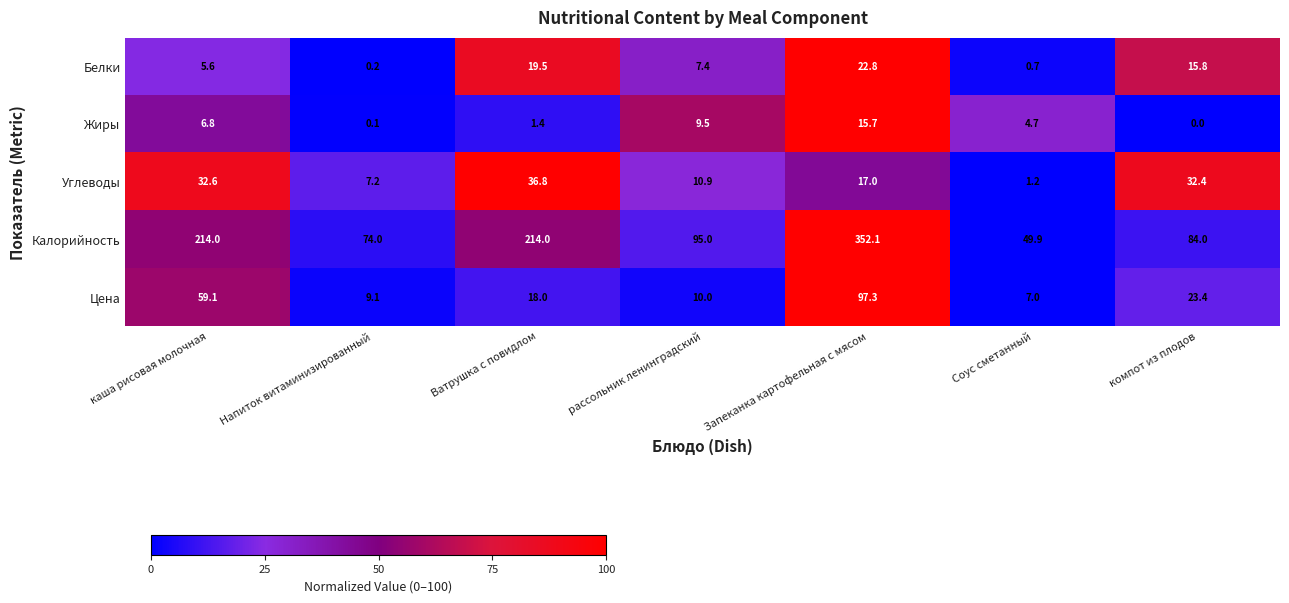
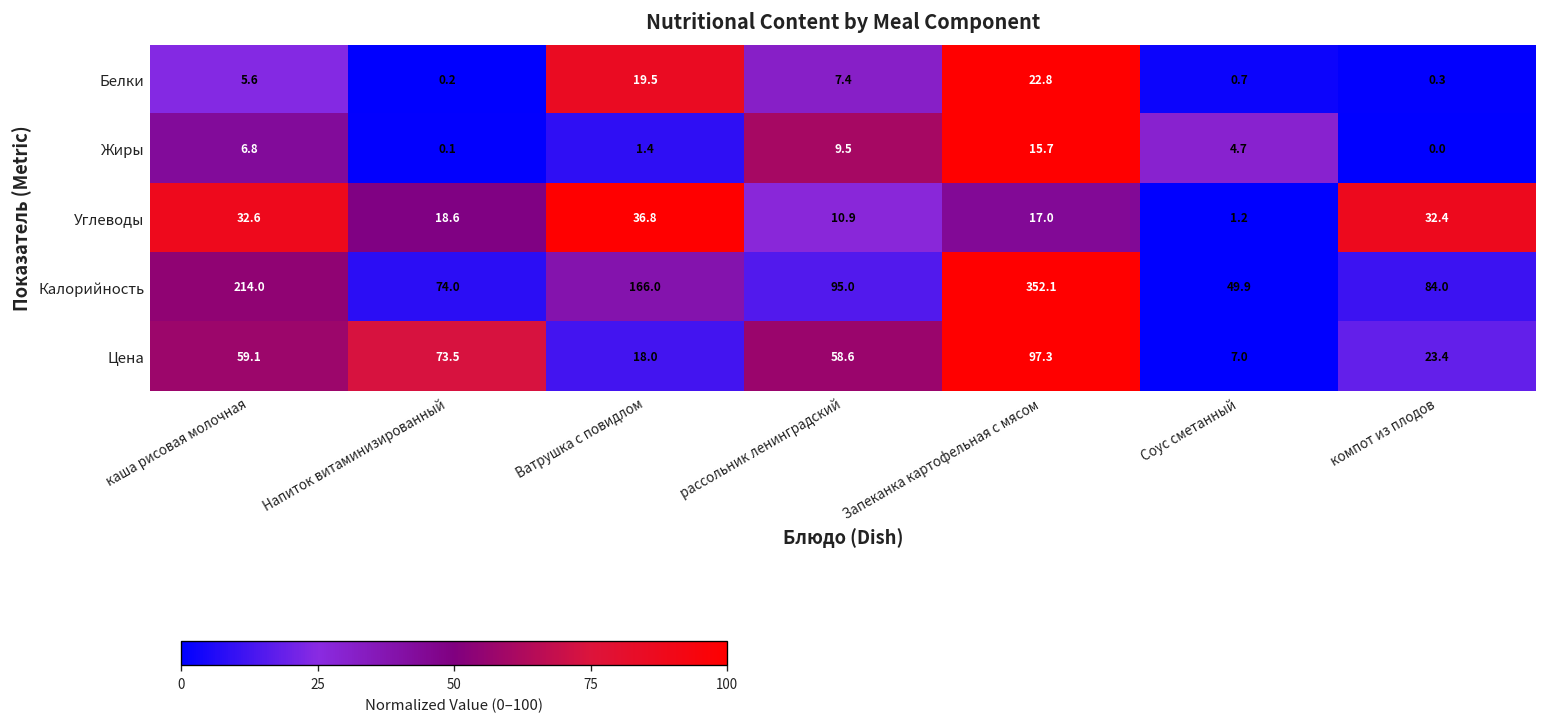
  {
    "Белки": {
      "каша рисовая молочная": 5.6,
      "Напиток витаминизированный": 0.2,
      "Ватрушка с повидлом": 19.5,
      "рассольник ленинградский": 7.4,
      "Запеканка картофельная с мясом": 22.8,
      "Соус сметанный": 0.7,
-     "компот из плодов": 15.8
+     "компот из плодов": 0.3
    },
    "Жиры": {
      "каша рисовая молочная": 6.8,
      "Напиток витаминизированный": 0.1,
      "Ватрушка с повидлом": 1.4,
      "рассольник ленинградский": 9.5,
      "Запеканка картофельная с мясом": 15.7,
      "Соус сметанный": 4.7,
      "компот из плодов": 0.0
    },
    "Углеводы": {
      "каша рисовая молочная": 32.6,
-     "Напиток витаминизированный": 7.2,
+     "Напиток витаминизированный": 18.6,
      "Ватрушка с повидлом": 36.8,
      "рассольник ленинградский": 10.9,
      "Запеканка картофельная с мясом": 17.0,
      "Соус сметанный": 1.2,
      "компот из плодов": 32.4
    },
    "Калорийность": {
      "каша рисовая молочная": 214.0,
      "Напиток витаминизированный": 74.0,
-     "Ватрушка с повидлом": 214.0,
+     "Ватрушка с повидлом": 166.0,
      "рассольник ленинградский": 95.0,
      "Запеканка картофельная с мясом": 352.1,
      "Соус сметанный": 49.9,
      "компот из плодов": 84.0
    },
    "Цена": {
      "каша рисовая молочная": 59.1,
-     "Напиток витаминизированный": 9.1,
+     "Напиток витаминизированный": 73.5,
      "Ватрушка с повидлом": 18.0,
-     "рассольник ленинградский": 10.0,
+     "рассольник ленинградский": 58.6,
      "Запеканка картофельная с мясом": 97.3,
      "Соус сметанный": 7.0,
      "компот из плодов": 23.4
    }
  }
